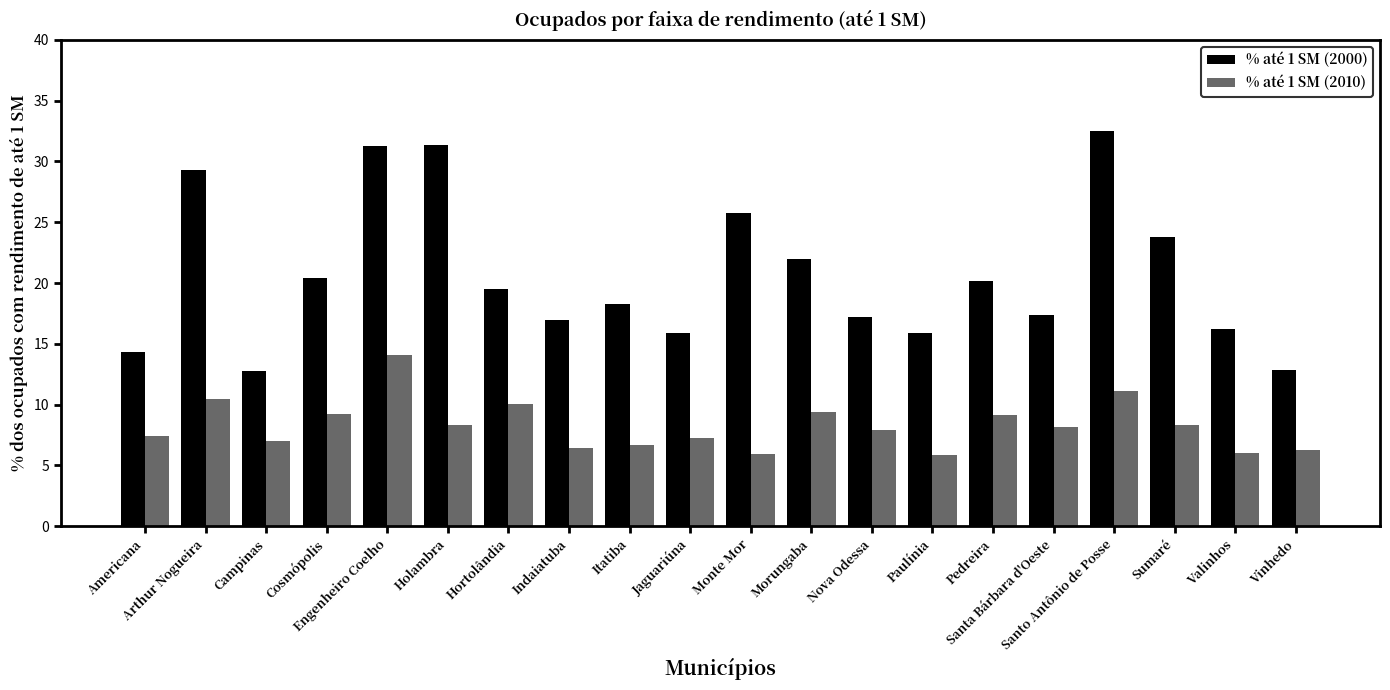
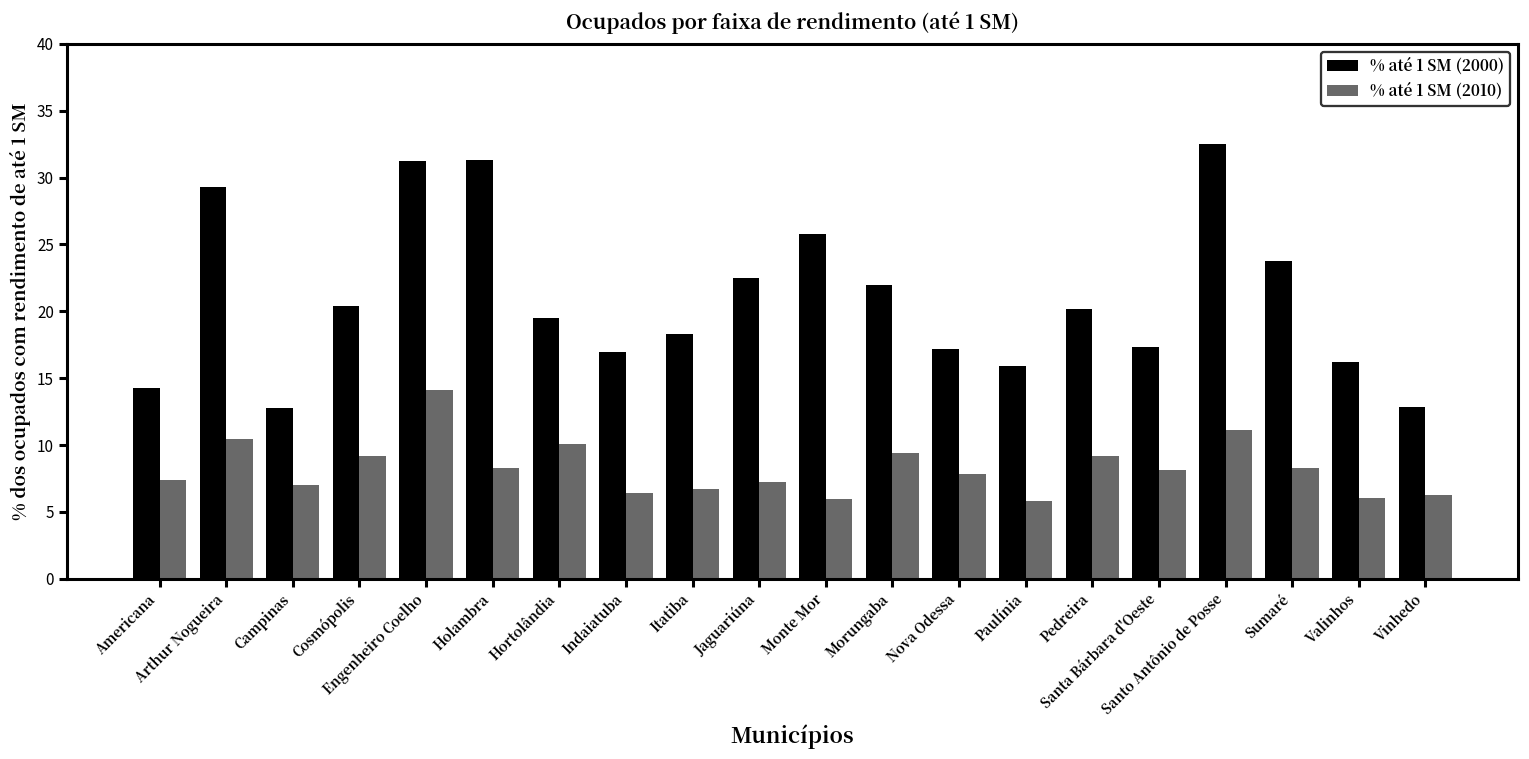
  {
    "% até 1 SM (2000)": {
      "Americana": 14.3,
      "Arthur Nogueira": 29.3,
      "Campinas": 12.8,
      "Cosmópolis": 20.4,
      "Engenheiro Coelho": 31.3,
      "Holambra": 31.4,
      "Hortolândia": 19.5,
      "Indaiatuba": 17.0,
      "Itatiba": 18.3,
-     "Jaguariúna": 15.9,
+     "Jaguariúna": 22.5,
      "Monte Mor": 25.8,
      "Morungaba": 22.0,
      "Nova Odessa": 17.2,
      "Paulínia": 15.9,
      "Pedreira": 20.2,
      "Santa Bárbara d'Oeste": 17.3,
      "Santo Antônio de Posse": 32.5,
      "Sumaré": 23.8,
      "Valinhos": 16.2,
      "Vinhedo": 12.9
    },
    "% até 1 SM (2010)": {
      "Americana": 7.4,
      "Arthur Nogueira": 10.5,
      "Campinas": 7.0,
      "Cosmópolis": 9.2,
      "Engenheiro Coelho": 14.1,
      "Holambra": 8.3,
      "Hortolândia": 10.1,
      "Indaiatuba": 6.4,
      "Itatiba": 6.7,
      "Jaguariúna": 7.2,
      "Monte Mor": 5.9,
      "Morungaba": 9.4,
      "Nova Odessa": 7.9,
      "Paulínia": 5.8,
      "Pedreira": 9.2,
      "Santa Bárbara d'Oeste": 8.2,
      "Santo Antônio de Posse": 11.2,
      "Sumaré": 8.3,
      "Valinhos": 6.0,
      "Vinhedo": 6.3
    }
  }
